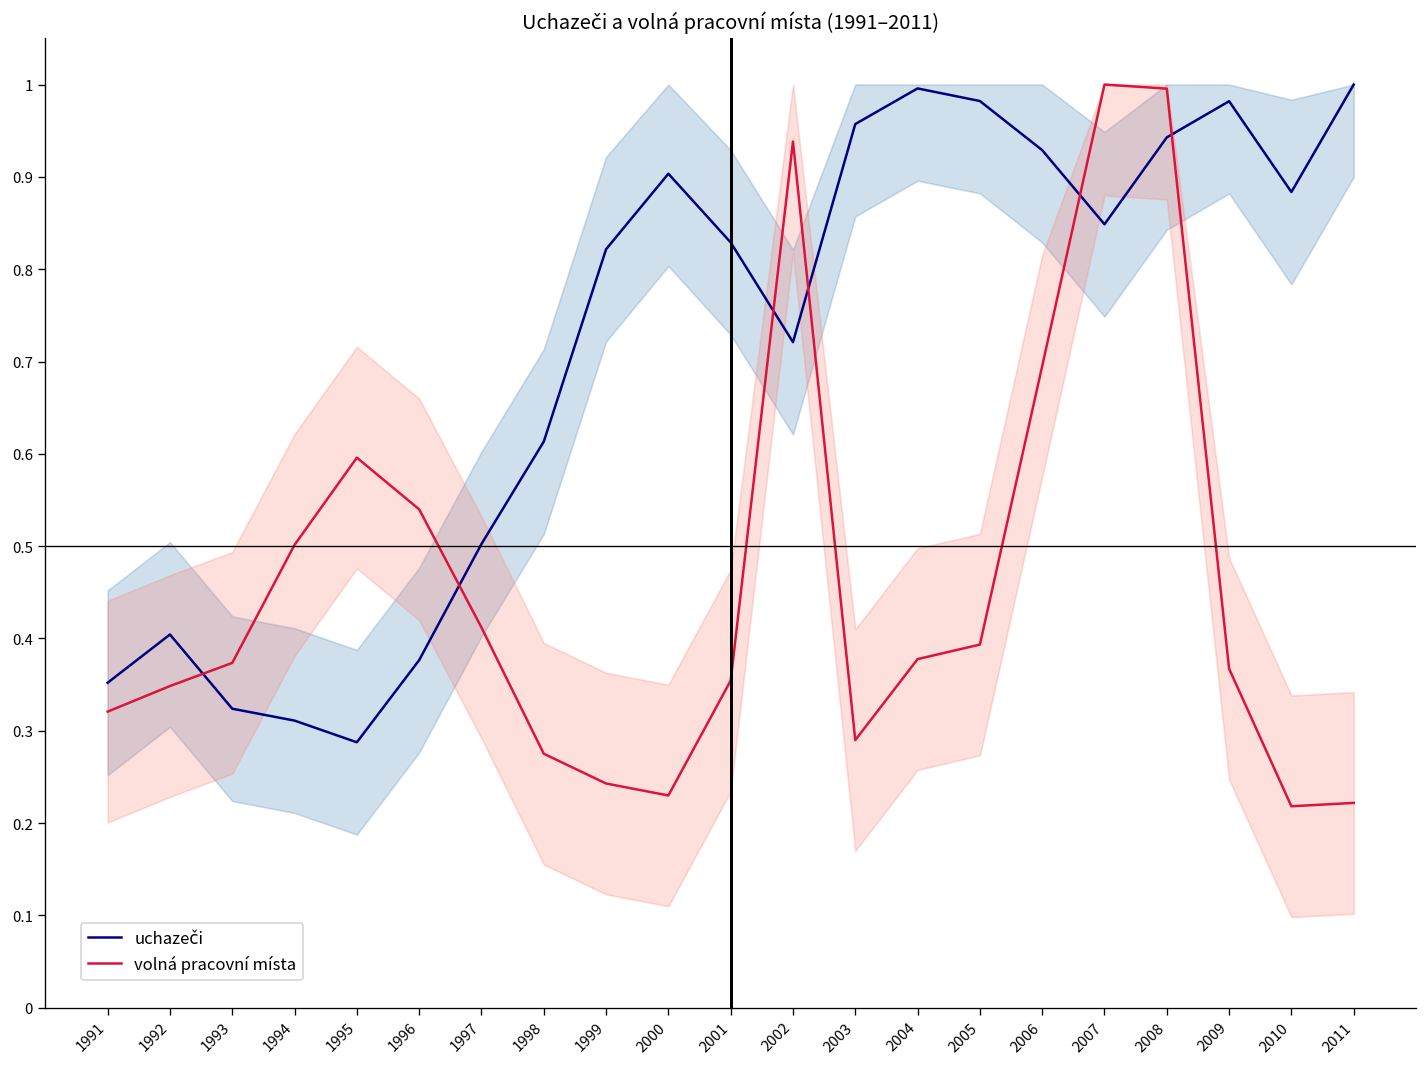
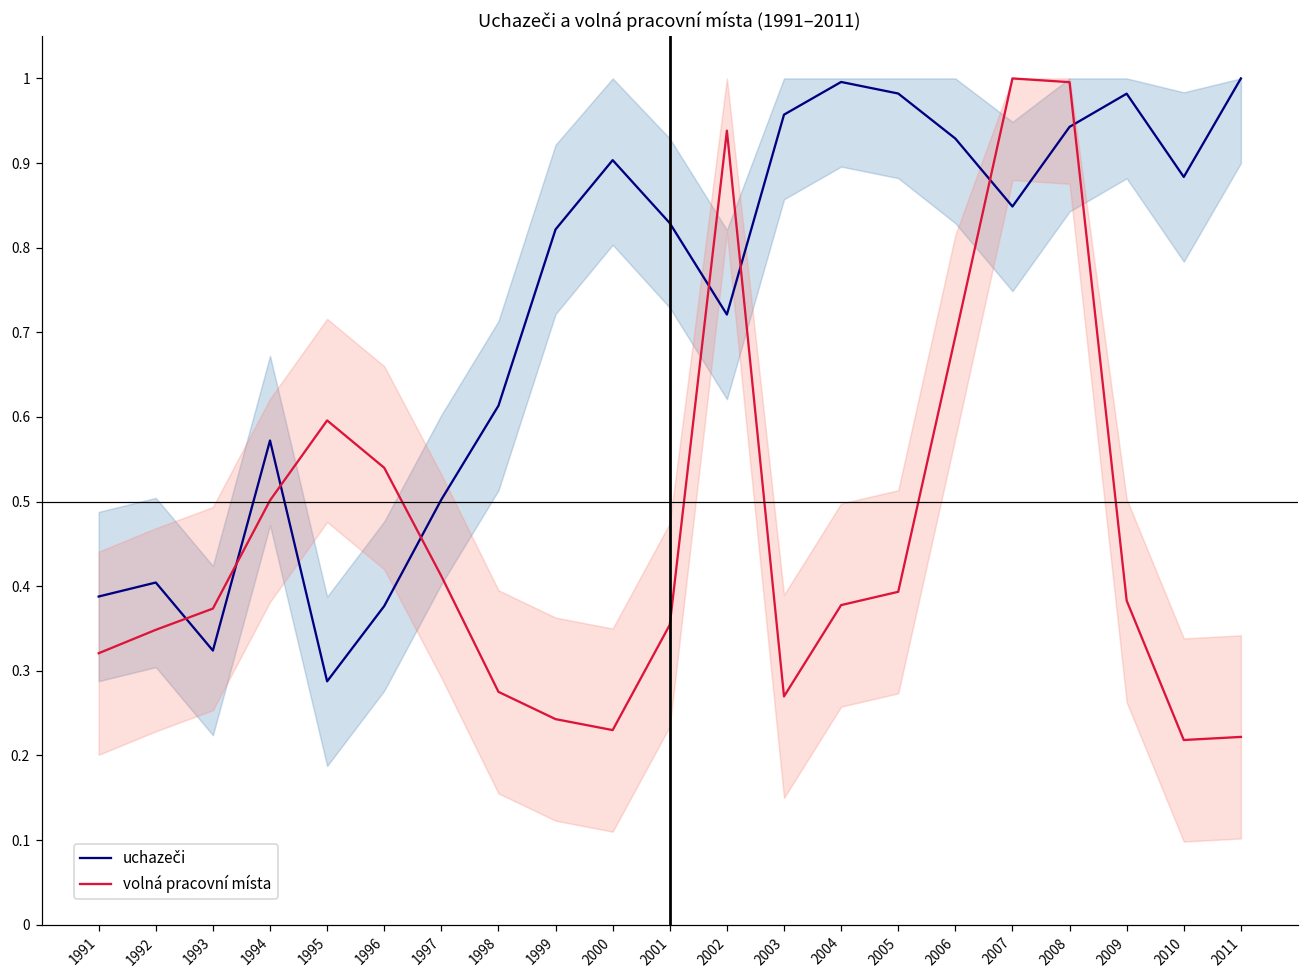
  {
    "uchazeči": {
-     "1991": 0.35,
+     "1991": 0.39,
      "1992": 0.40,
      "1993": 0.32,
-     "1994": 0.31,
+     "1994": 0.57,
      "1995": 0.29,
      "1996": 0.38,
      "1997": 0.50,
      "1998": 0.61,
      "1999": 0.82,
      "2000": 0.90,
      "2001": 0.83,
      "2002": 0.72,
      "2003": 0.96,
      "2004": 1.00,
      "2005": 0.98,
      "2006": 0.93,
      "2007": 0.85,
      "2008": 0.94,
      "2009": 0.98,
      "2010": 0.88
    },
    "volná pracovní místa": {
      "1991": 0.32,
      "1992": 0.35,
      "1993": 0.37,
      "1994": 0.50,
      "1995": 0.60,
      "1996": 0.54,
      "1997": 0.41,
      "1998": 0.28,
      "1999": 0.24,
      "2000": 0.23,
      "2001": 0.35,
      "2002": 0.94,
-     "2003": 0.29,
+     "2003": 0.27,
      "2004": 0.38,
      "2005": 0.39,
      "2006": 0.69,
      "2008": 1.00,
-     "2009": 0.37,
+     "2009": 0.38,
      "2010": 0.22,
      "2011": 0.22
    }
  }
